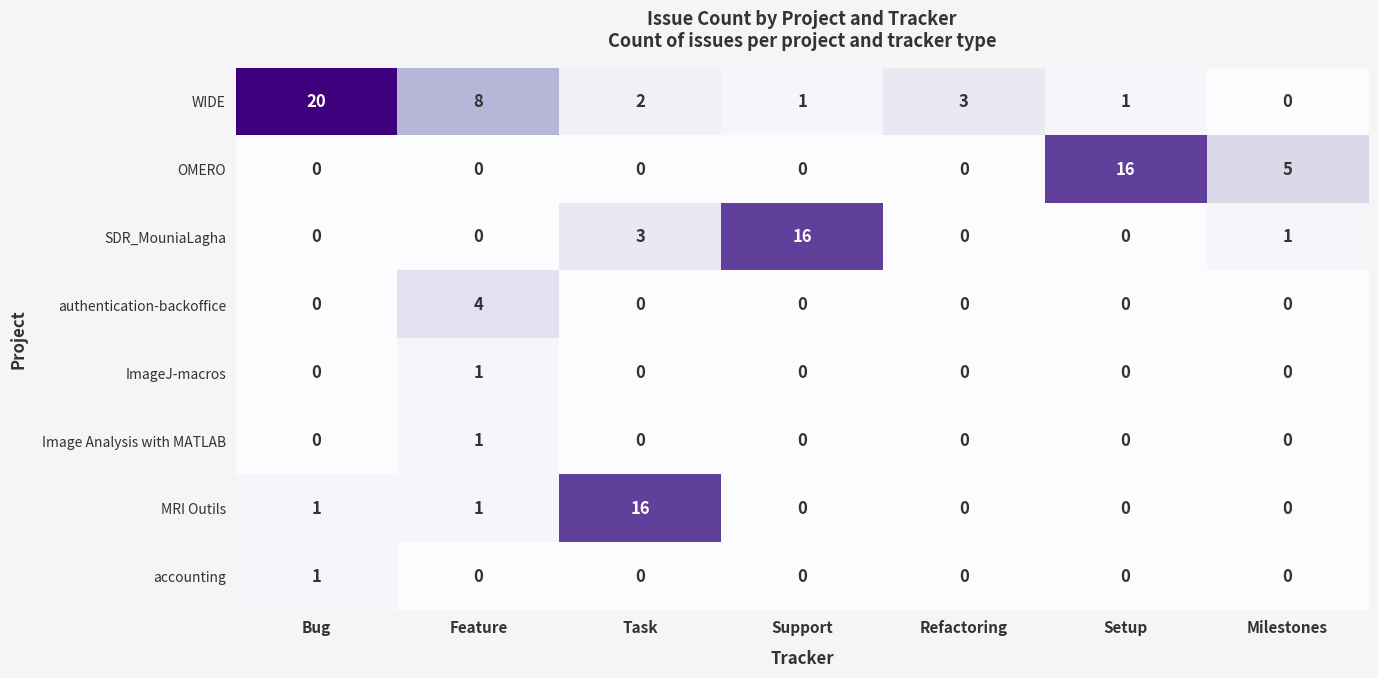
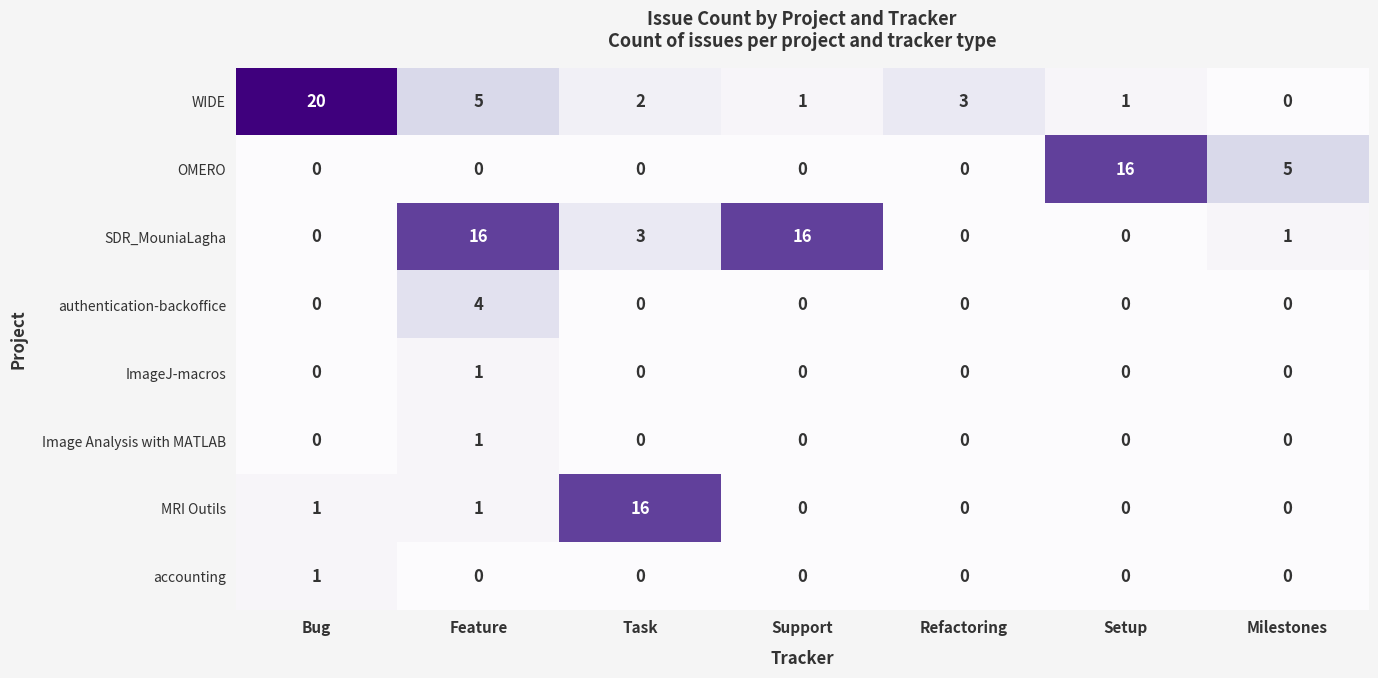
  {
    "WIDE": {
      "Bug": 20,
-     "Feature": 8,
+     "Feature": 5,
      "Task": 2,
      "Support": 1,
      "Refactoring": 3,
      "Setup": 1,
      "Milestones": 0
    },
    "OMERO": {
      "Bug": 0,
      "Feature": 0,
      "Task": 0,
      "Support": 0,
      "Refactoring": 0,
      "Setup": 16,
      "Milestones": 5
    },
    "SDR_MouniaLagha": {
      "Bug": 0,
-     "Feature": 0,
+     "Feature": 16,
      "Task": 3,
      "Support": 16,
      "Refactoring": 0,
      "Setup": 0,
      "Milestones": 1
    },
    "authentication-backoffice": {
      "Bug": 0,
      "Feature": 4,
      "Task": 0,
      "Support": 0,
      "Refactoring": 0,
      "Setup": 0,
      "Milestones": 0
    },
    "ImageJ-macros": {
      "Bug": 0,
      "Feature": 1,
      "Task": 0,
      "Support": 0,
      "Refactoring": 0,
      "Setup": 0,
      "Milestones": 0
    },
    "Image Analysis with MATLAB": {
      "Bug": 0,
      "Feature": 1,
      "Task": 0,
      "Support": 0,
      "Refactoring": 0,
      "Setup": 0,
      "Milestones": 0
    },
    "MRI Outils": {
      "Bug": 1,
      "Feature": 1,
      "Task": 16,
      "Support": 0,
      "Refactoring": 0,
      "Setup": 0,
      "Milestones": 0
    },
    "accounting": {
      "Bug": 1,
      "Feature": 0,
      "Task": 0,
      "Support": 0,
      "Refactoring": 0,
      "Setup": 0,
      "Milestones": 0
    }
  }
